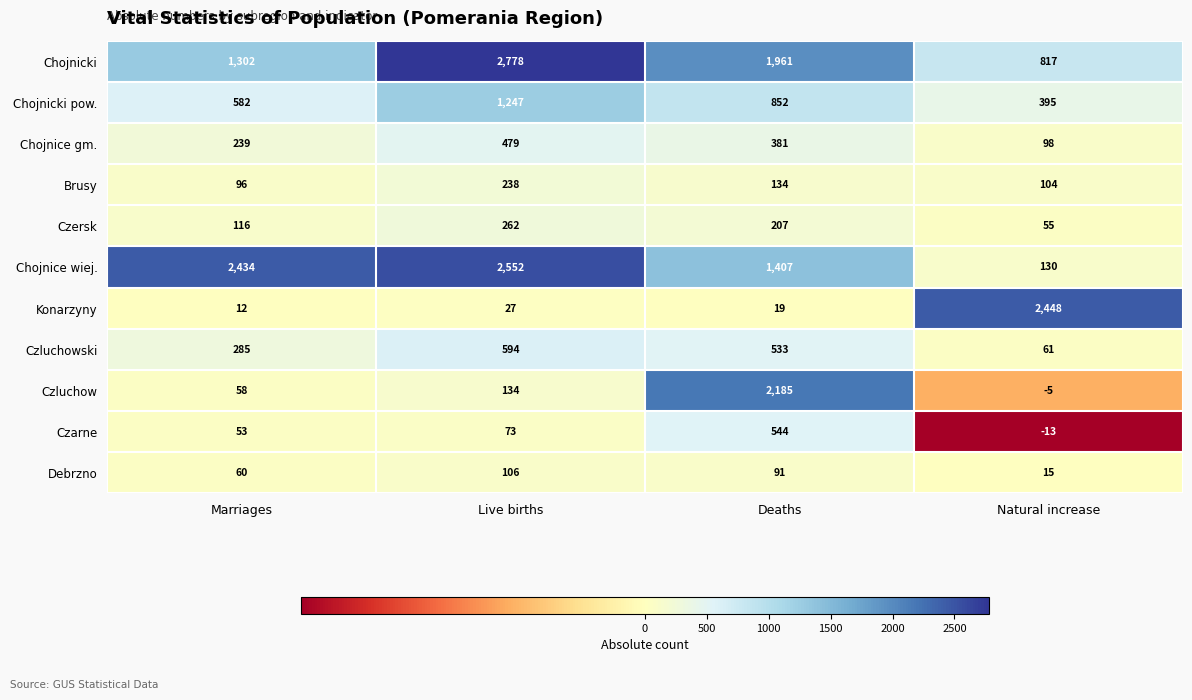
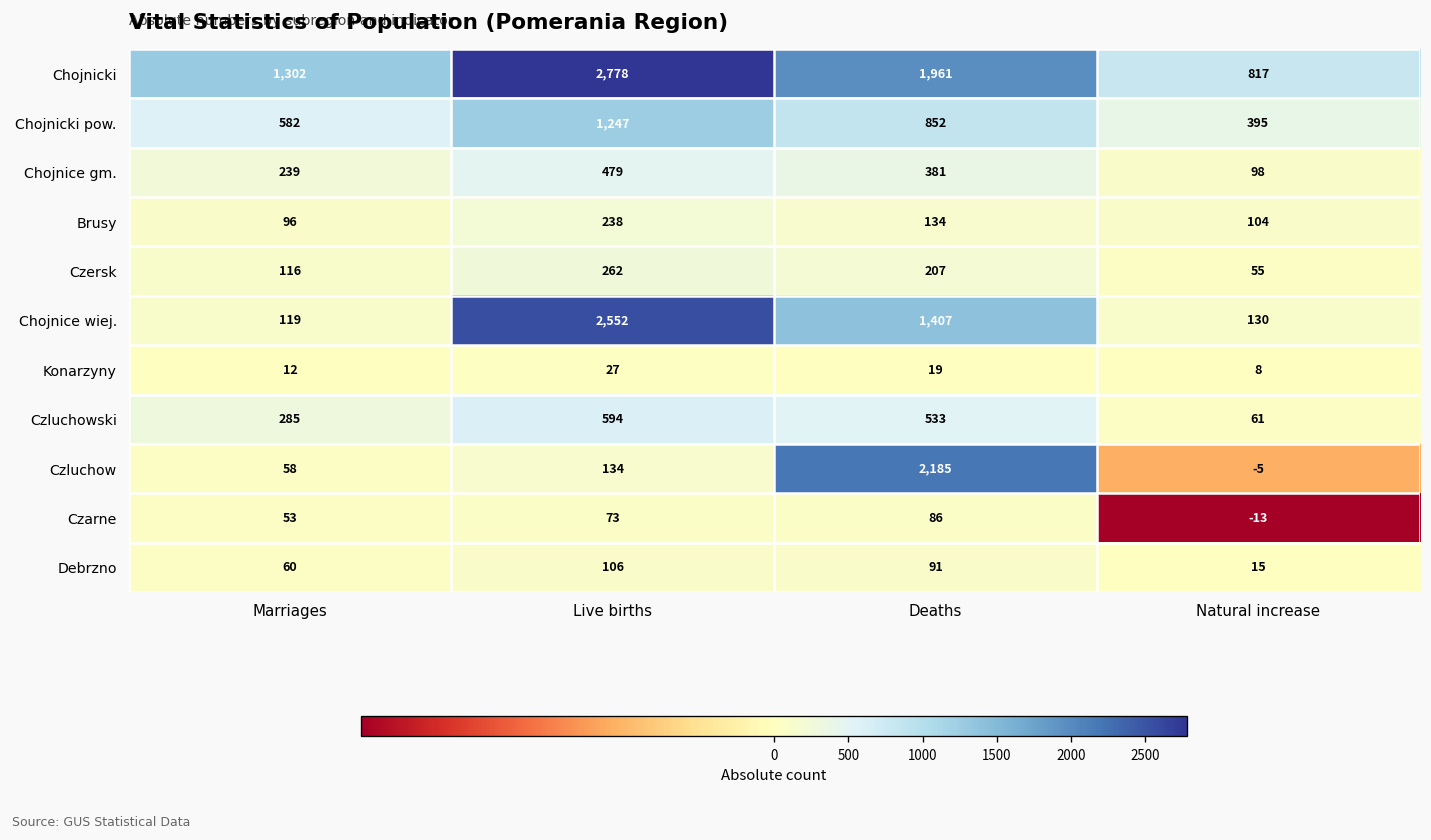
  {
    "Chojnicki": {
      "Marriages": "1,302",
      "Live births": "2,778",
      "Deaths": "1,961",
      "Natural increase": "817"
    },
    "Chojnicki pow.": {
      "Marriages": "582",
      "Live births": "1,247",
      "Deaths": "852",
      "Natural increase": "395"
    },
    "Chojnice gm.": {
      "Marriages": "239",
      "Live births": "479",
      "Deaths": "381",
      "Natural increase": "98"
    },
    "Brusy": {
      "Marriages": "96",
      "Live births": "238",
      "Deaths": "134",
      "Natural increase": "104"
    },
    "Czersk": {
      "Marriages": "116",
      "Live births": "262",
      "Deaths": "207",
      "Natural increase": "55"
    },
    "Chojnice wiej.": {
-     "Marriages": "2,434",
+     "Marriages": "119",
      "Live births": "2,552",
      "Deaths": "1,407",
      "Natural increase": "130"
    },
    "Konarzyny": {
      "Marriages": "12",
      "Live births": "27",
      "Deaths": "19",
-     "Natural increase": "2,448"
+     "Natural increase": "8"
    },
    "Czluchowski": {
      "Marriages": "285",
      "Live births": "594",
      "Deaths": "533",
      "Natural increase": "61"
    },
    "Czluchow": {
      "Marriages": "58",
      "Live births": "134",
      "Deaths": "2,185",
      "Natural increase": "-5"
    },
    "Czarne": {
      "Marriages": "53",
      "Live births": "73",
-     "Deaths": "544",
+     "Deaths": "86",
      "Natural increase": "-13"
    },
    "Debrzno": {
      "Marriages": "60",
      "Live births": "106",
      "Deaths": "91",
      "Natural increase": "15"
    }
  }
